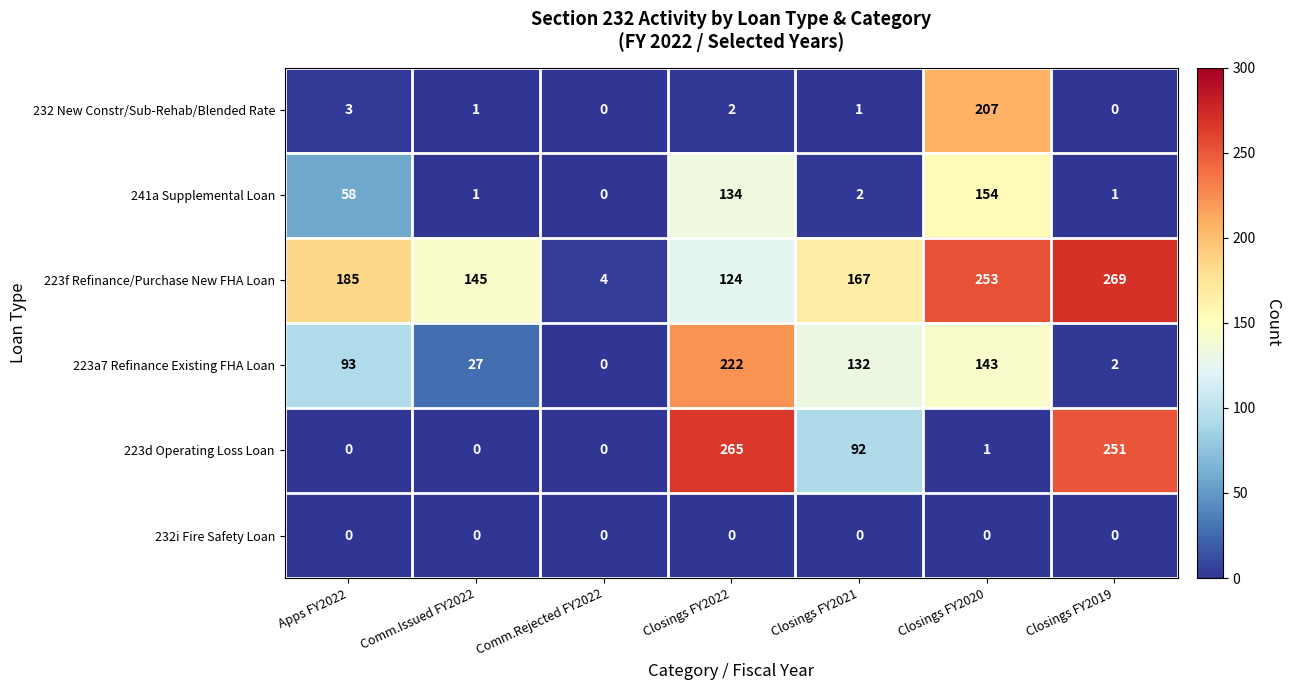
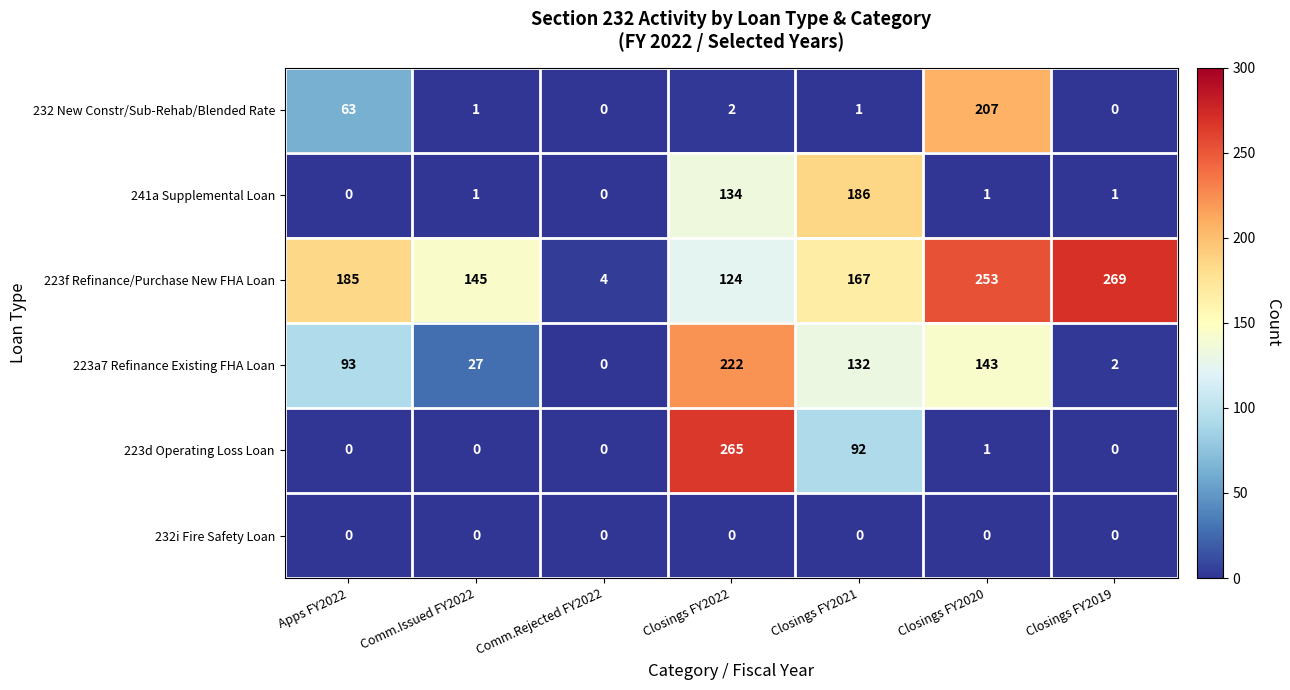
  {
    "232 New Constr/Sub-Rehab/Blended Rate": {
-     "Apps FY2022": 3,
+     "Apps FY2022": 63,
      "Comm.Issued FY2022": 1,
      "Comm.Rejected FY2022": 0,
      "Closings FY2022": 2,
      "Closings FY2021": 1,
      "Closings FY2020": 207,
      "Closings FY2019": 0
    },
    "241a Supplemental Loan": {
-     "Apps FY2022": 58,
+     "Apps FY2022": 0,
      "Comm.Issued FY2022": 1,
      "Comm.Rejected FY2022": 0,
      "Closings FY2022": 134,
-     "Closings FY2021": 2,
-     "Closings FY2020": 154,
+     "Closings FY2021": 186,
+     "Closings FY2020": 1,
      "Closings FY2019": 1
    },
    "223f Refinance/Purchase New FHA Loan": {
      "Apps FY2022": 185,
      "Comm.Issued FY2022": 145,
      "Comm.Rejected FY2022": 4,
      "Closings FY2022": 124,
      "Closings FY2021": 167,
      "Closings FY2020": 253,
      "Closings FY2019": 269
    },
    "223a7 Refinance Existing FHA Loan": {
      "Apps FY2022": 93,
      "Comm.Issued FY2022": 27,
      "Comm.Rejected FY2022": 0,
      "Closings FY2022": 222,
      "Closings FY2021": 132,
      "Closings FY2020": 143,
      "Closings FY2019": 2
    },
    "223d Operating Loss Loan": {
      "Apps FY2022": 0,
      "Comm.Issued FY2022": 0,
      "Comm.Rejected FY2022": 0,
      "Closings FY2022": 265,
      "Closings FY2021": 92,
      "Closings FY2020": 1,
-     "Closings FY2019": 251
+     "Closings FY2019": 0
    },
    "232i Fire Safety Loan": {
      "Apps FY2022": 0,
      "Comm.Issued FY2022": 0,
      "Comm.Rejected FY2022": 0,
      "Closings FY2022": 0,
      "Closings FY2021": 0,
      "Closings FY2020": 0,
      "Closings FY2019": 0
    }
  }
